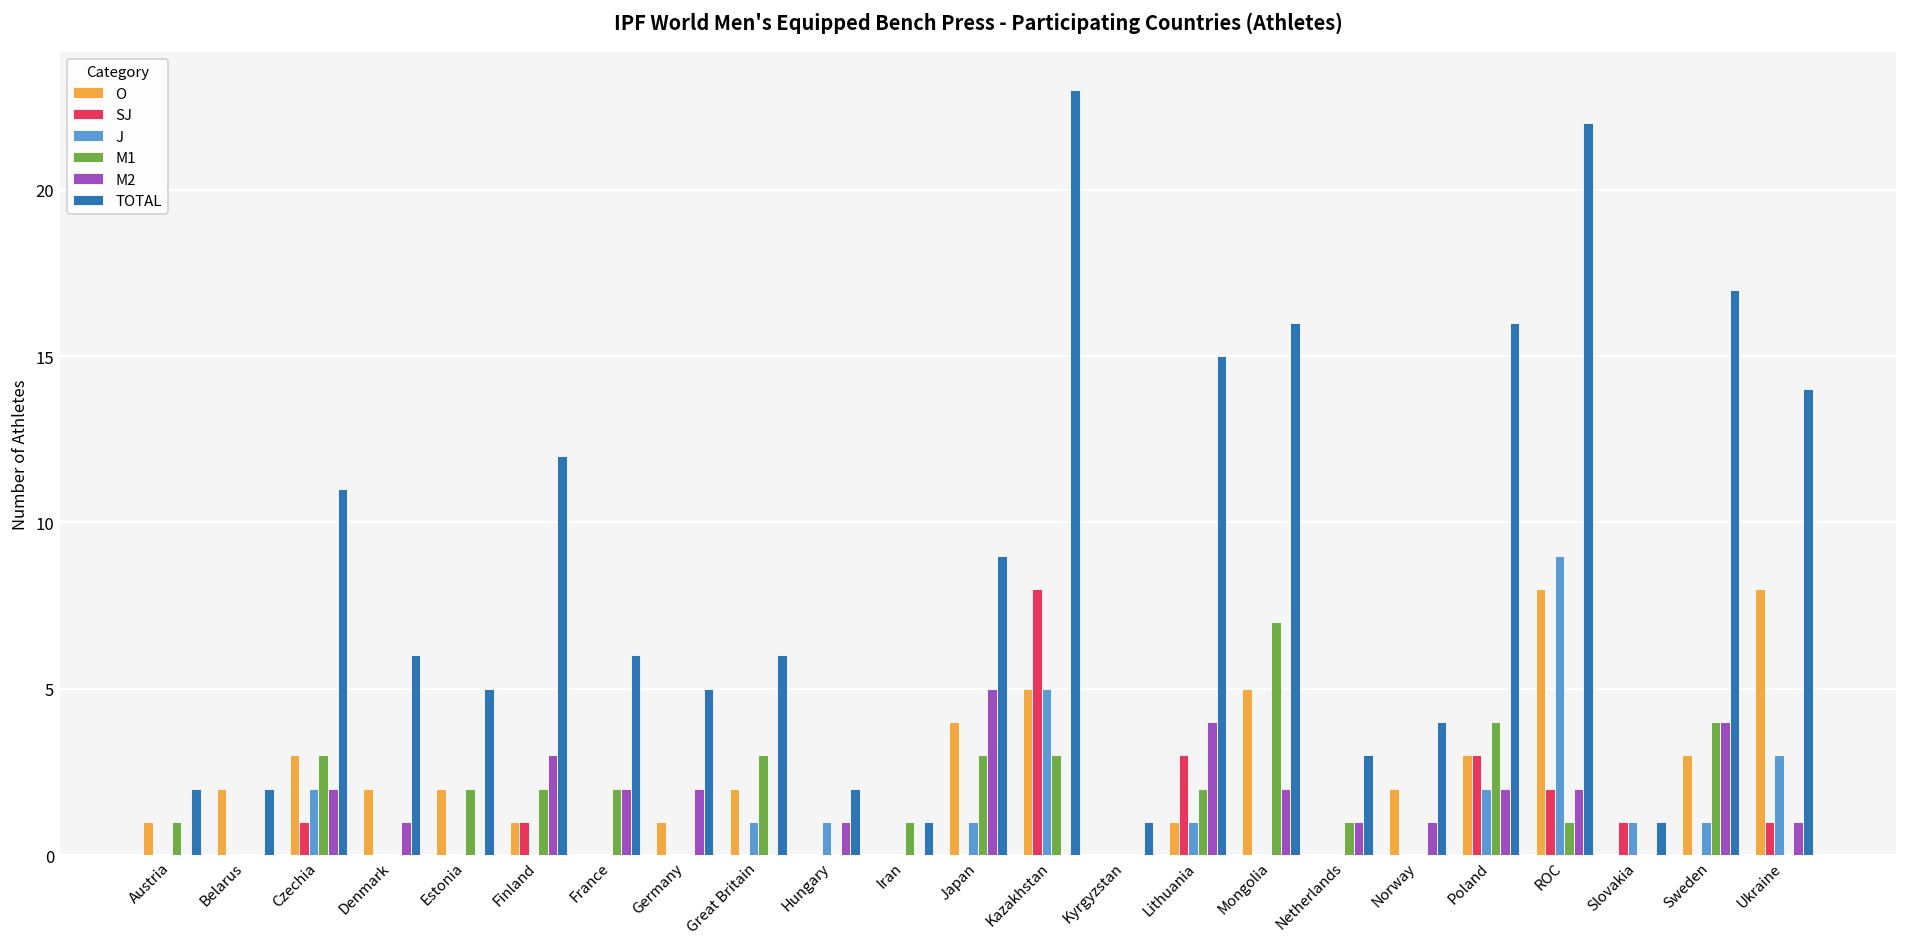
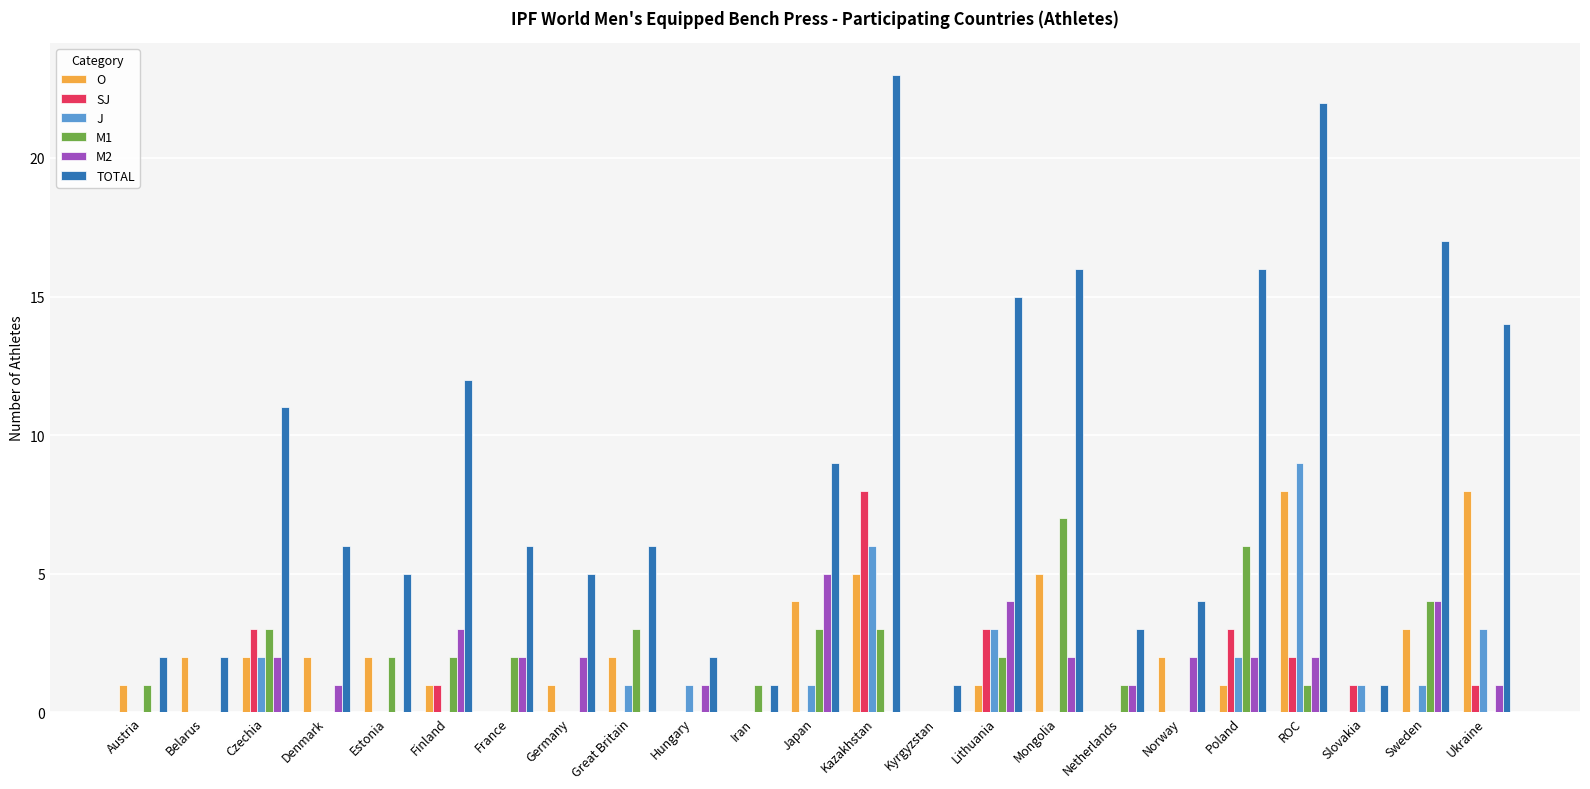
  {
    "O": {
      "Austria": 1,
      "Belarus": 2,
-     "Czechia": 3,
+     "Czechia": 2,
      "Denmark": 2,
      "Estonia": 2,
      "Finland": 1,
      "France": 0,
      "Germany": 1,
      "Great Britain": 2,
      "Hungary": 0,
      "Iran": 0,
      "Japan": 4,
      "Kazakhstan": 5,
      "Kyrgyzstan": 0,
      "Lithuania": 1,
      "Mongolia": 5,
      "Netherlands": 0,
      "Norway": 2,
-     "Poland": 3,
+     "Poland": 1,
      "ROC": 8,
      "Slovakia": 0,
      "Sweden": 3,
      "Ukraine": 8
    },
    "SJ": {
      "Austria": 0,
      "Belarus": 0,
-     "Czechia": 1,
+     "Czechia": 3,
      "Denmark": 0,
      "Estonia": 0,
      "Finland": 1,
      "France": 0,
      "Germany": 0,
      "Great Britain": 0,
      "Hungary": 0,
      "Iran": 0,
      "Japan": 0,
      "Kazakhstan": 8,
      "Kyrgyzstan": 0,
      "Lithuania": 3,
      "Mongolia": 0,
      "Netherlands": 0,
      "Norway": 0,
      "Poland": 3,
      "ROC": 2,
      "Slovakia": 1,
      "Sweden": 0,
      "Ukraine": 1
    },
    "J": {
      "Austria": 0,
      "Belarus": 0,
      "Czechia": 2,
      "Denmark": 0,
      "Estonia": 0,
      "Finland": 0,
      "France": 0,
      "Germany": 0,
      "Great Britain": 1,
      "Hungary": 1,
      "Iran": 0,
      "Japan": 1,
-     "Kazakhstan": 5,
+     "Kazakhstan": 6,
      "Kyrgyzstan": 0,
-     "Lithuania": 1,
+     "Lithuania": 3,
      "Mongolia": 0,
      "Netherlands": 0,
      "Norway": 0,
      "Poland": 2,
      "ROC": 9,
      "Slovakia": 1,
      "Sweden": 1,
      "Ukraine": 3
    },
    "M1": {
      "Austria": 1,
      "Belarus": 0,
      "Czechia": 3,
      "Denmark": 0,
      "Estonia": 2,
      "Finland": 2,
      "France": 2,
      "Germany": 0,
      "Great Britain": 3,
      "Hungary": 0,
      "Iran": 1,
      "Japan": 3,
      "Kazakhstan": 3,
      "Kyrgyzstan": 0,
      "Lithuania": 2,
      "Mongolia": 7,
      "Netherlands": 1,
      "Norway": 0,
-     "Poland": 4,
+     "Poland": 6,
      "ROC": 1,
      "Slovakia": 0,
      "Sweden": 4,
      "Ukraine": 0
    },
    "M2": {
      "Austria": 0,
      "Belarus": 0,
      "Czechia": 2,
      "Denmark": 1,
      "Estonia": 0,
      "Finland": 3,
      "France": 2,
      "Germany": 2,
      "Great Britain": 0,
      "Hungary": 1,
      "Iran": 0,
      "Japan": 5,
      "Kazakhstan": 0,
      "Kyrgyzstan": 0,
      "Lithuania": 4,
      "Mongolia": 2,
      "Netherlands": 1,
-     "Norway": 1,
+     "Norway": 2,
      "Poland": 2,
      "ROC": 2,
      "Slovakia": 0,
      "Sweden": 4,
      "Ukraine": 1
    },
    "TOTAL": {
      "Austria": 2,
      "Belarus": 2,
      "Czechia": 11,
      "Denmark": 6,
      "Estonia": 5,
      "Finland": 12,
      "France": 6,
      "Germany": 5,
      "Great Britain": 6,
      "Hungary": 2,
      "Iran": 1,
      "Japan": 9,
      "Kazakhstan": 23,
      "Kyrgyzstan": 1,
      "Lithuania": 15,
      "Mongolia": 16,
      "Netherlands": 3,
      "Norway": 4,
      "Poland": 16,
      "ROC": 22,
      "Slovakia": 1,
      "Sweden": 17,
      "Ukraine": 14
    }
  }
